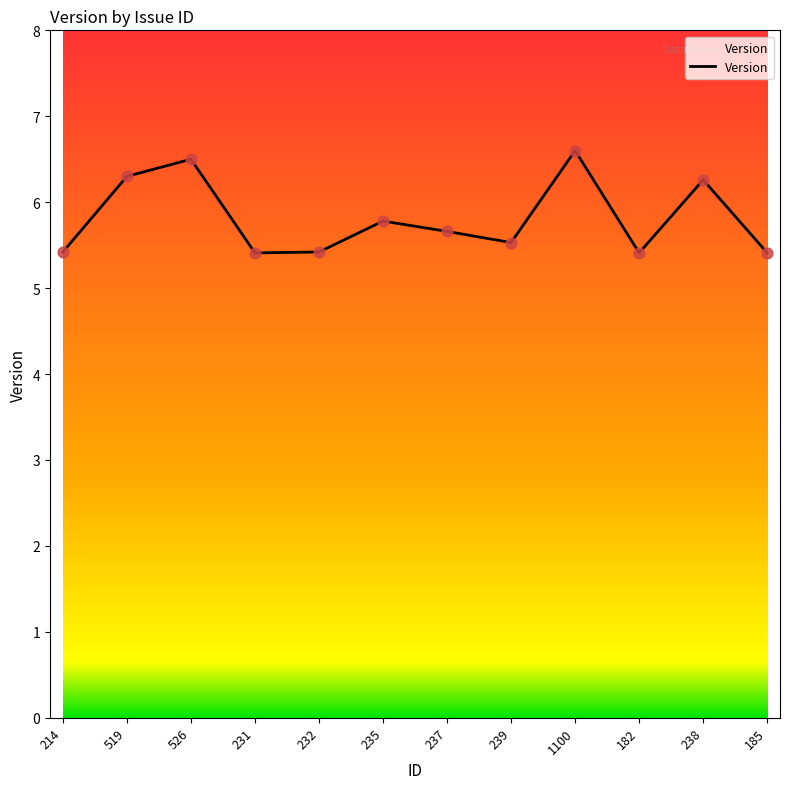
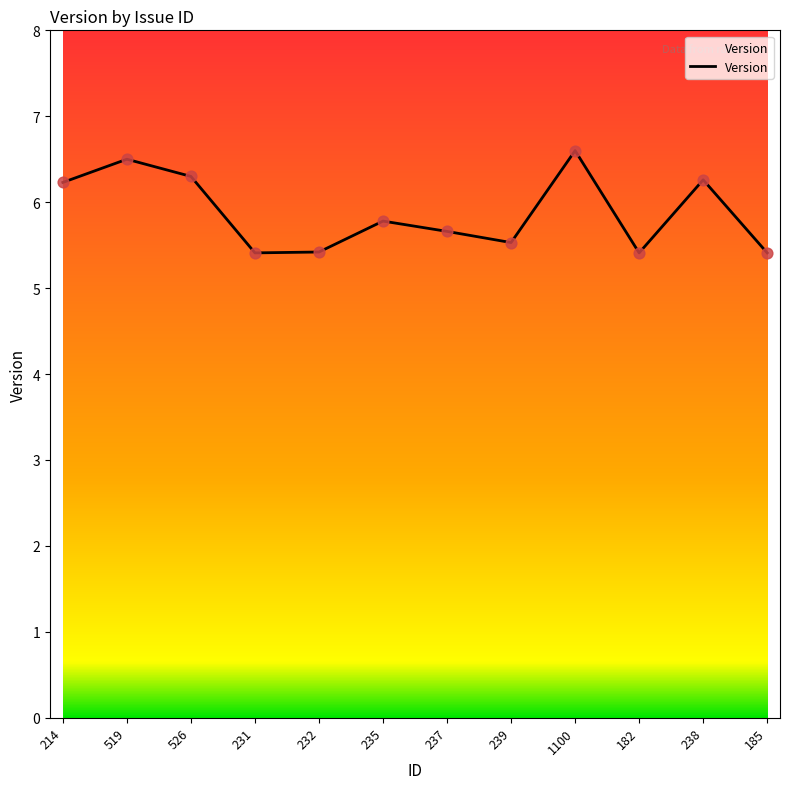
  {
-   "214": 5.4,
-   "519": 6.3,
-   "526": 6.5,
+   "214": 6.2,
+   "519": 6.5,
+   "526": 6.3,
    "231": 5.4,
    "232": 5.4,
    "235": 5.8,
    "237": 5.7,
    "239": 5.5,
    "1100": 6.6,
    "182": 5.4,
    "238": 6.3,
    "185": 5.4
  }
